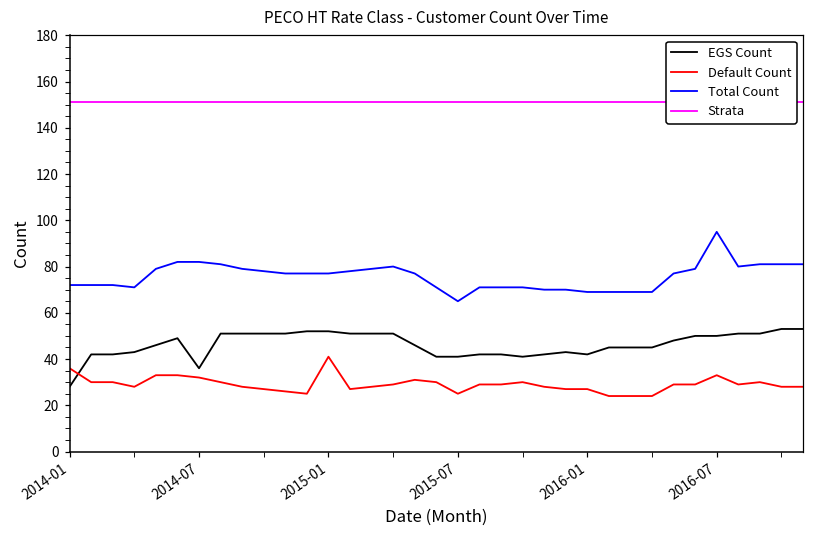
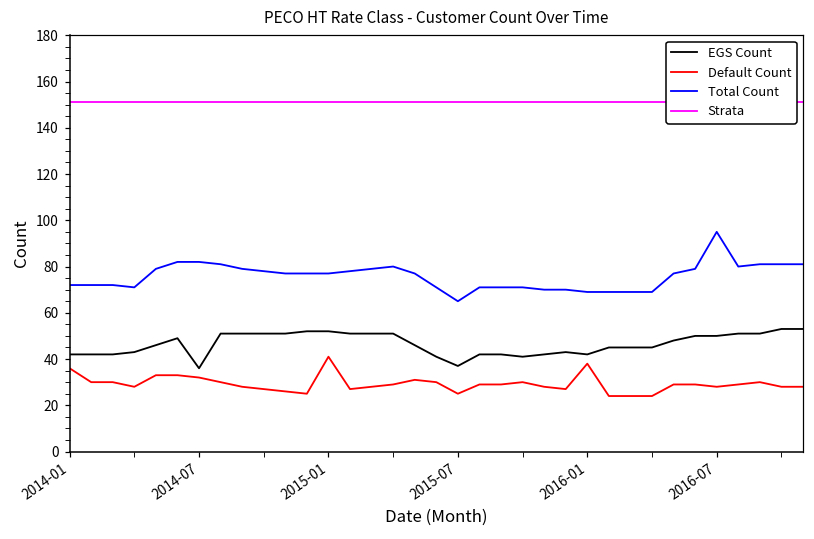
  {
    "EGS Count": {
-     "2014-01": 28,
+     "2014-01": 42,
      "2014-07": 36,
      "2015-01": 52,
-     "2015-07": 41,
+     "2015-07": 37,
      "2016-01": 42,
      "2016-07": 50
    },
    "Default Count": {
      "2014-01": 36,
      "2014-07": 32,
      "2015-01": 41,
      "2015-07": 25,
-     "2016-01": 27,
-     "2016-07": 33
+     "2016-01": 38,
+     "2016-07": 28
    },
    "Total Count": {
      "2014-01": 72,
      "2014-07": 82,
      "2015-01": 77,
      "2015-07": 65,
      "2016-01": 69,
      "2016-07": 95
    },
    "Strata": {
      "2014-01": 151,
      "2014-07": 151,
      "2015-01": 151,
      "2015-07": 151,
      "2016-01": 151
    }
  }
